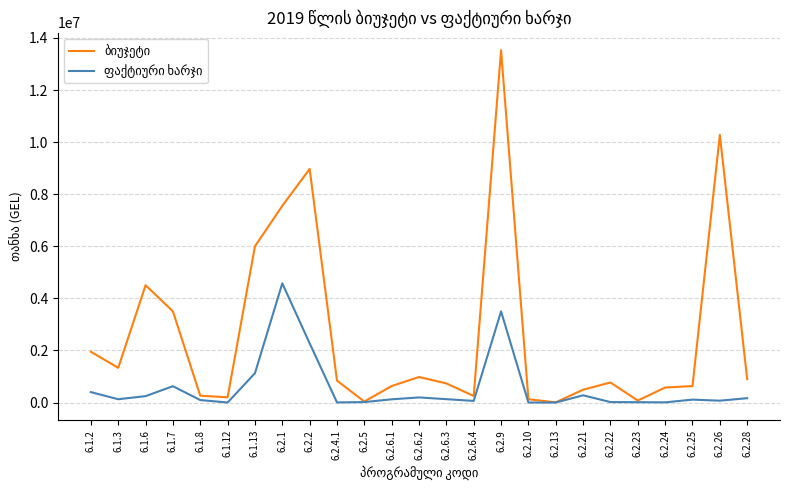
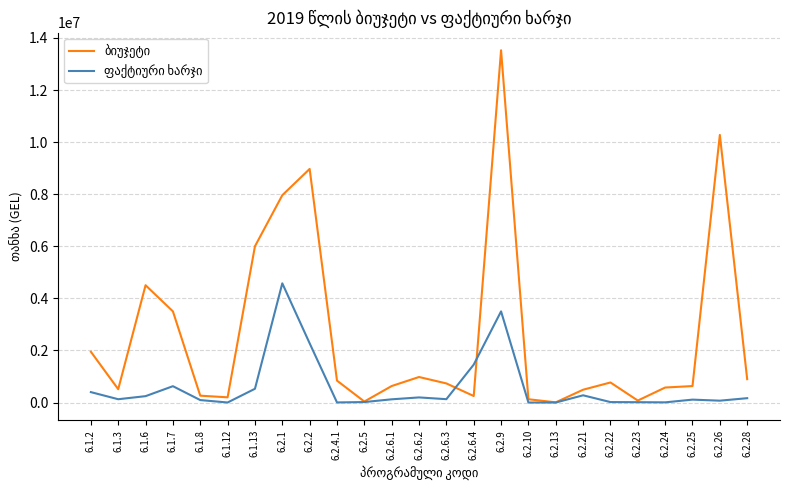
  {
    "ბიუჯეტი": {
      "6.1.2": 2000000,
-     "6.1.3": 1300000,
+     "6.1.3": 500000,
      "6.1.6": 4500000,
      "6.1.7": 3500000,
      "6.1.8": 300000,
      "6.1.12": 200000,
      "6.1.13": 6000000,
-     "6.2.1": 7600000,
+     "6.2.1": 8000000,
      "6.2.2": 9000000,
      "6.2.4.1": 800000,
      "6.2.6.1": 600000,
      "6.2.6.2": 1000000,
      "6.2.6.3": 700000,
      "6.2.6.4": 300000,
      "6.2.9": 13500000,
      "6.2.10": 100000,
      "6.2.21": 500000,
      "6.2.22": 800000,
      "6.2.24": 600000,
      "6.2.25": 600000,
      "6.2.26": 10300000,
      "6.2.28": 900000
    },
    "ფაქტიური ხარჯი": {
      "6.1.2": 400000,
      "6.1.3": 100000,
      "6.1.6": 200000,
      "6.1.7": 600000,
      "6.1.8": 100000,
      "6.1.12": 0,
-     "6.1.13": 1100000,
+     "6.1.13": 500000,
      "6.2.1": 4600000,
      "6.2.2": 2300000,
      "6.2.4.1": 0,
      "6.2.6.1": 100000,
      "6.2.6.2": 200000,
      "6.2.6.3": 100000,
-     "6.2.6.4": 100000,
+     "6.2.6.4": 1500000,
      "6.2.9": 3500000,
      "6.2.10": 0,
      "6.2.21": 300000,
      "6.2.22": 0,
      "6.2.24": 0,
      "6.2.25": 100000,
      "6.2.26": 100000,
      "6.2.28": 200000
    }
  }
